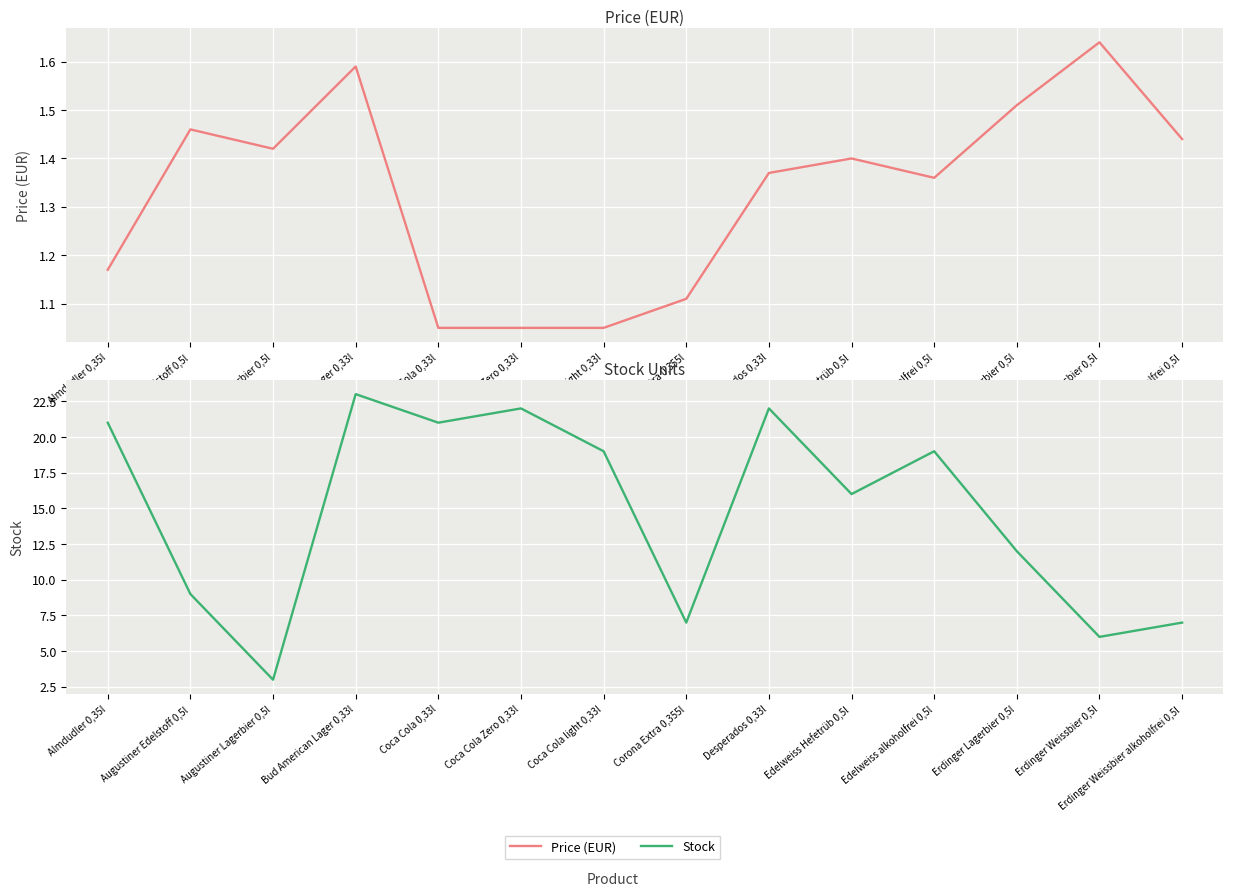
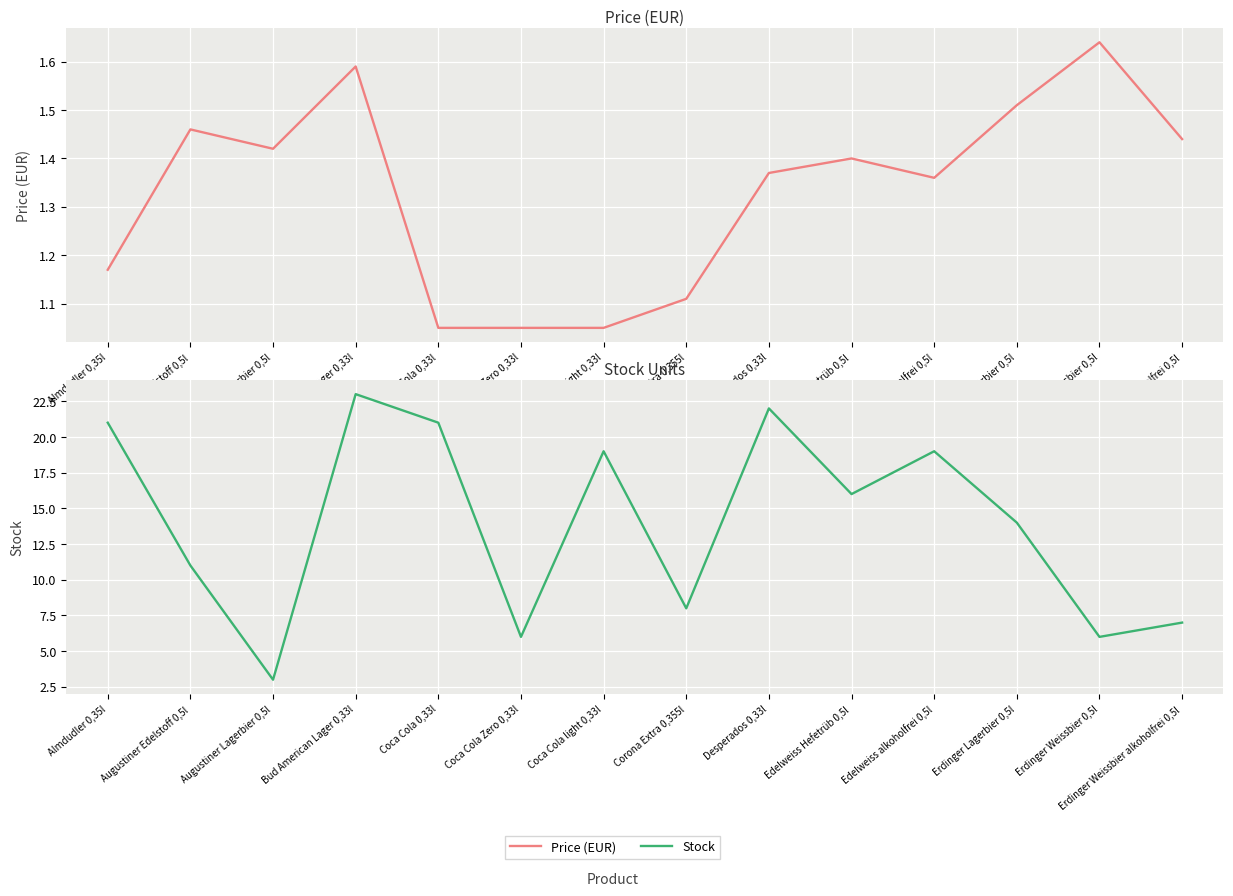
  {
    "Stock Units": {
      "Almdudler 0,35l": 21,
-     "Augustiner Edelstoff 0,5l": 9,
+     "Augustiner Edelstoff 0,5l": 11,
      "Augustiner Lagerbier 0,5l": 3,
      "Bud American Lager 0,33l": 23,
      "Coca Cola 0,33l": 21,
-     "Coca Cola Zero 0,33l": 22,
+     "Coca Cola Zero 0,33l": 6,
      "Coca Cola light 0,33l": 19,
-     "Corona Extra 0,355l": 7,
+     "Corona Extra 0,355l": 8,
      "Desperados 0,33l": 22,
      "Edelweiss Hefetrüb 0,5l": 16,
      "Edelweiss alkoholfrei 0,5l": 19,
-     "Erdinger Lagerbier 0,5l": 12,
+     "Erdinger Lagerbier 0,5l": 14,
      "Erdinger Weissbier 0,5l": 6,
      "Erdinger Weissbier alkoholfrei 0,5l": 7
    }
  }
